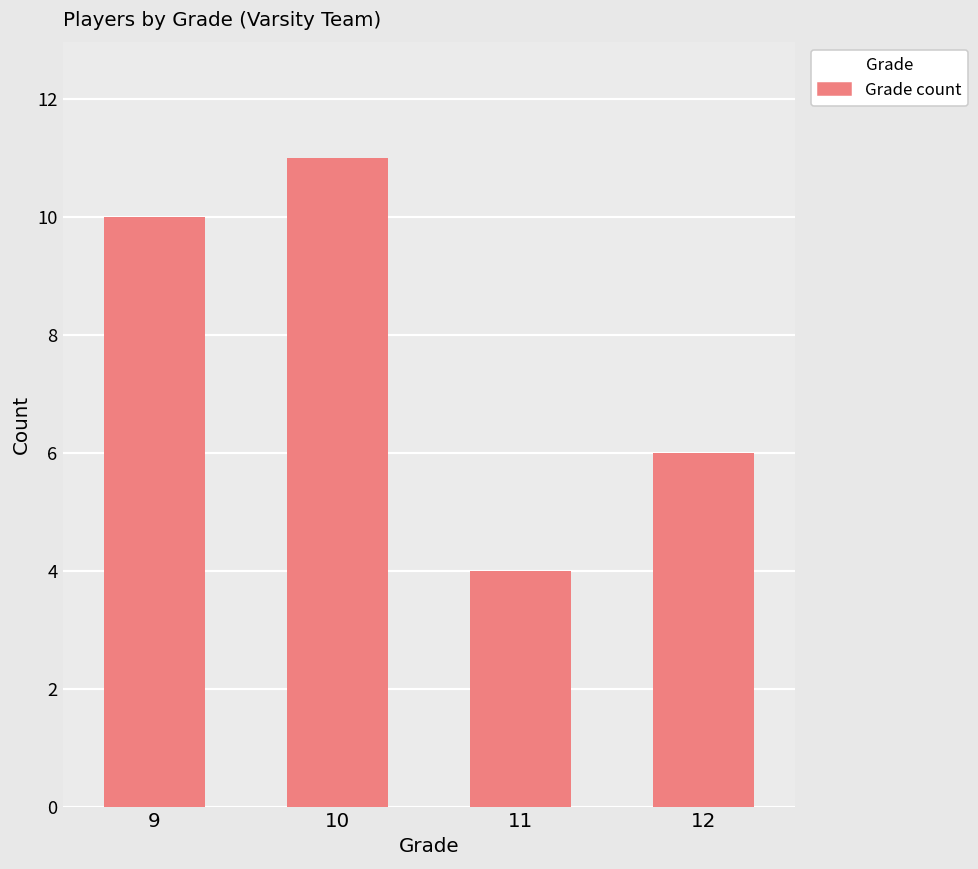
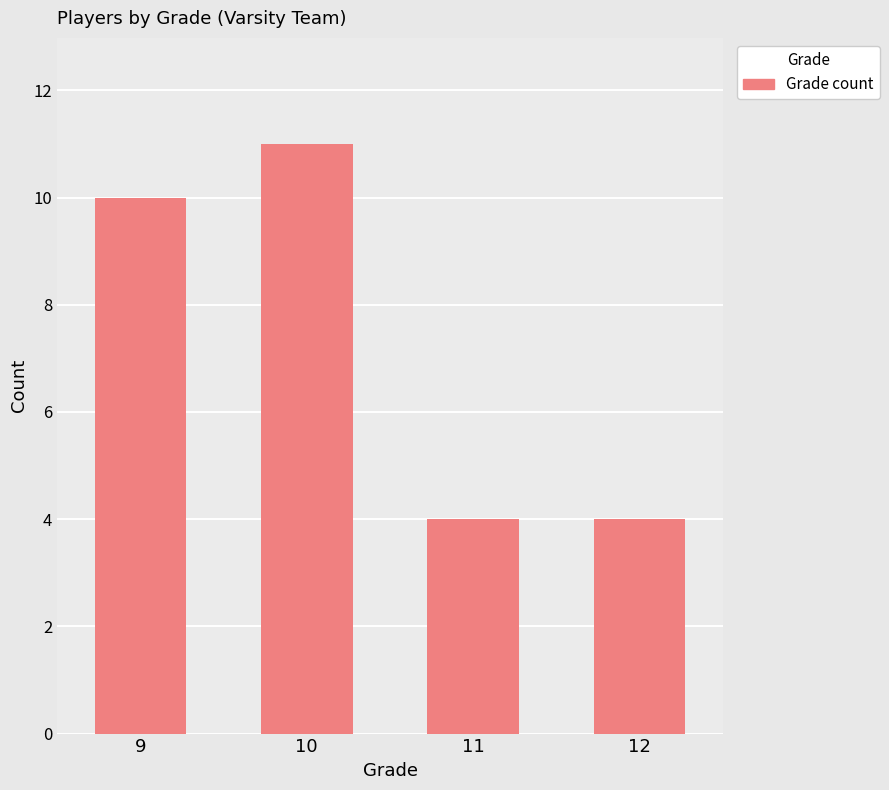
  {
    "9": 10,
    "10": 11,
    "11": 4,
-   "12": 6
+   "12": 4
  }
